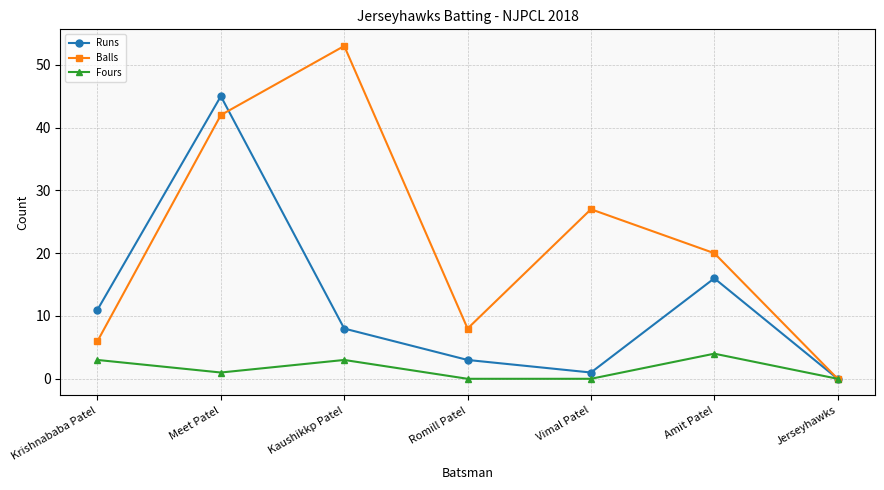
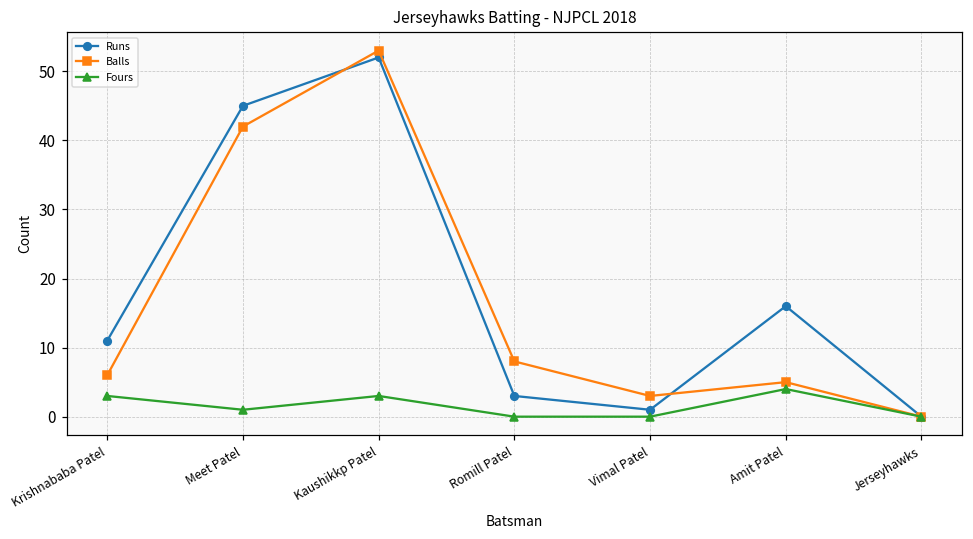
  {
    "Runs": {
      "Krishnababa Patel": 11,
      "Meet Patel": 45,
-     "Kaushikkp Patel": 8,
+     "Kaushikkp Patel": 52,
      "Romill Patel": 3,
      "Vimal Patel": 1,
      "Amit Patel": 16
    },
    "Balls": {
      "Krishnababa Patel": 6,
      "Meet Patel": 42,
      "Kaushikkp Patel": 53,
      "Romill Patel": 8,
-     "Vimal Patel": 27,
-     "Amit Patel": 20
+     "Vimal Patel": 3,
+     "Amit Patel": 5
    },
    "Fours": {
      "Krishnababa Patel": 3,
      "Meet Patel": 1,
      "Kaushikkp Patel": 3,
      "Romill Patel": 0,
      "Vimal Patel": 0,
      "Amit Patel": 4
    }
  }
